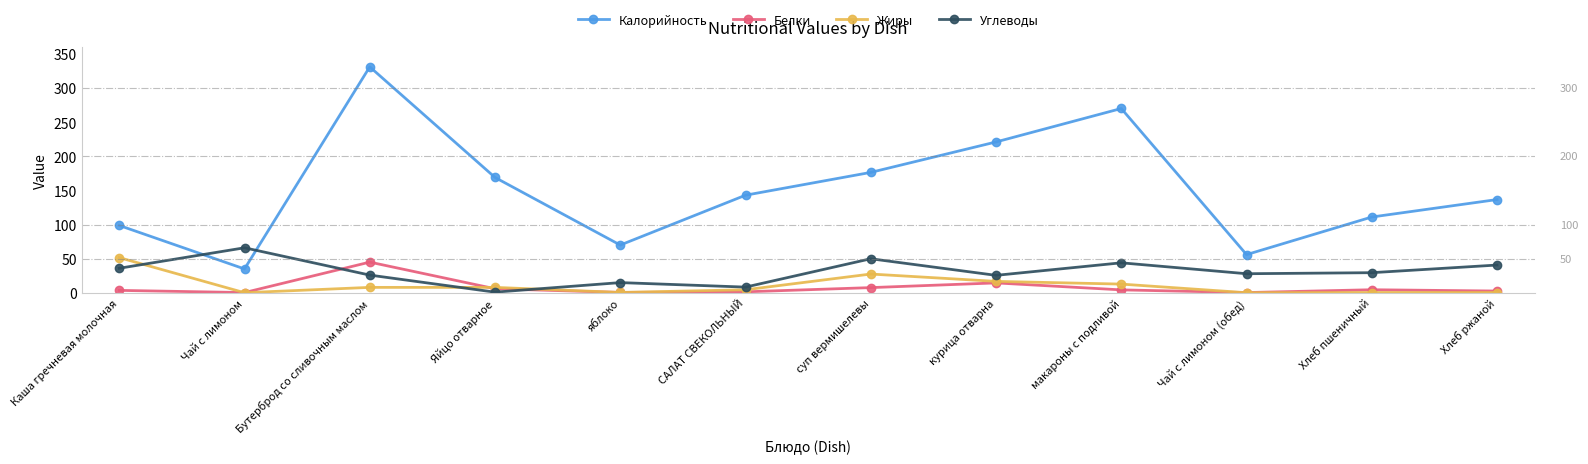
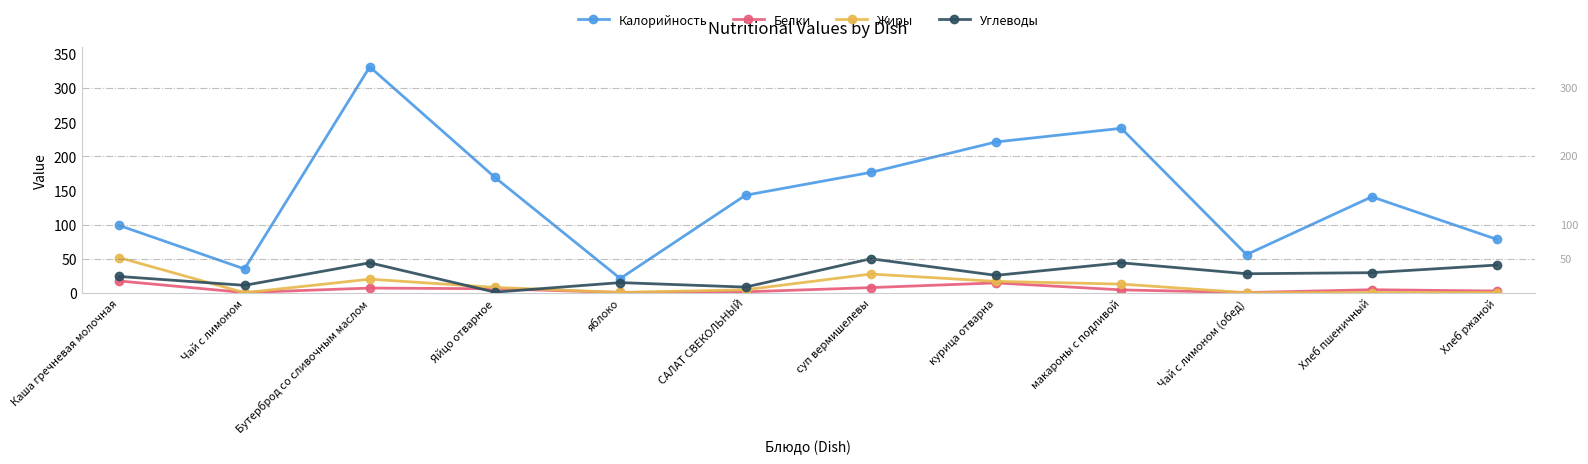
  {
    "Калорийность": {
      "Каша гречневая молочная": 100,
      "Чай с лимоном": 40,
      "Бутерброд со сливочным маслом": 330,
      "Яйцо отварное": 170,
-     "яблоко": 70,
+     "яблоко": 20,
      "САЛАТ СВЕКОЛЬНЫЙ": 140,
      "суп вермишелевы": 180,
      "курица отварна": 220,
-     "макароны с подливой": 270,
+     "макароны с подливой": 240,
      "Чай с лимоном (обед)": 60,
-     "Хлеб пшеничный": 110,
-     "Хлеб ржаной": 140
+     "Хлеб пшеничный": 140,
+     "Хлеб ржаной": 80
    },
    "Белки": {
-     "Каша гречневая молочная": 0,
-     "Бутерброд со сливочным маслом": 50,
+     "Каша гречневая молочная": 20,
+     "Бутерброд со сливочным маслом": 10,
      "суп вермишелевы": 10,
      "макароны с подливой": 0,
      "Хлеб пшеничный": 0
    },
    "Жиры": {
      "Каша гречневая молочная": 50,
-     "Бутерброд со сливочным маслом": 10,
+     "Бутерброд со сливочным маслом": 20,
      "суп вермишелевы": 30,
      "макароны с подливой": 10,
      "Хлеб пшеничный": 0
    },
    "Углеводы": {
-     "Каша гречневая молочная": 40,
-     "Чай с лимоном": 70,
-     "Бутерброд со сливочным маслом": 30,
+     "Каша гречневая молочная": 20,
+     "Чай с лимоном": 10,
+     "Бутерброд со сливочным маслом": 40,
      "Яйцо отварное": 0,
      "яблоко": 20,
      "САЛАТ СВЕКОЛЬНЫЙ": 10,
      "суп вермишелевы": 50,
      "курица отварна": 30,
      "макароны с подливой": 40,
      "Чай с лимоном (обед)": 30,
      "Хлеб пшеничный": 30,
      "Хлеб ржаной": 40
    }
  }
